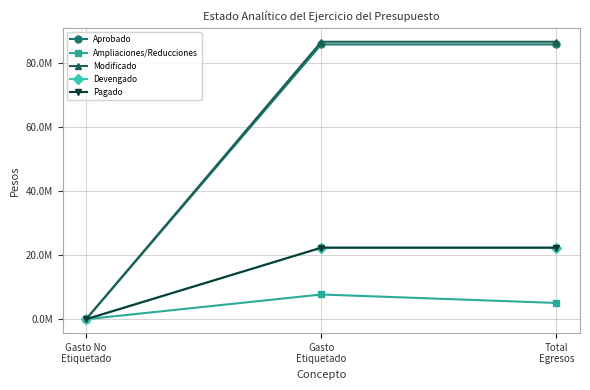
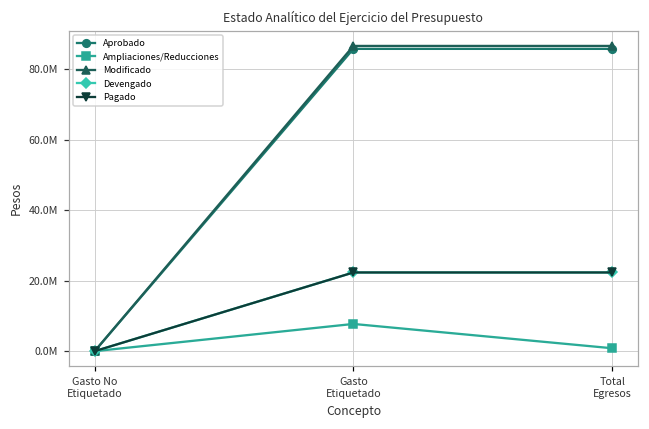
  {
    "Ampliaciones/Reducciones": {
      "Gasto Etiquetado": 8000000,
-     "Total Egresos": 5000000
+     "Total Egresos": 1000000
    }
  }
